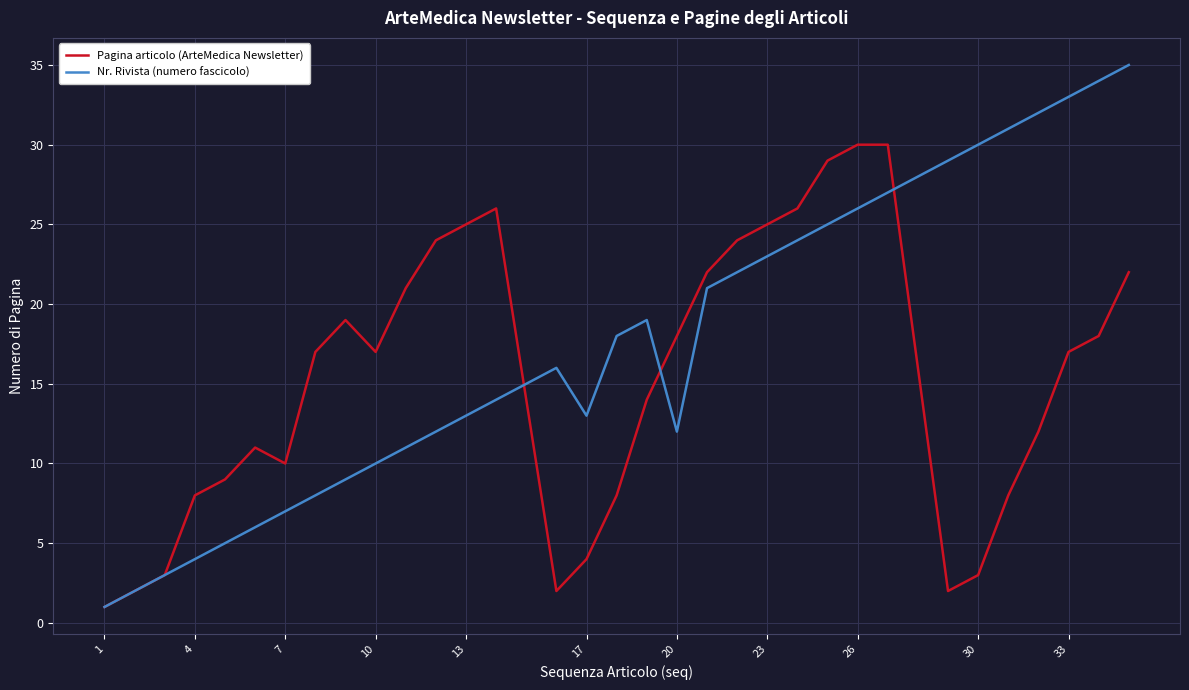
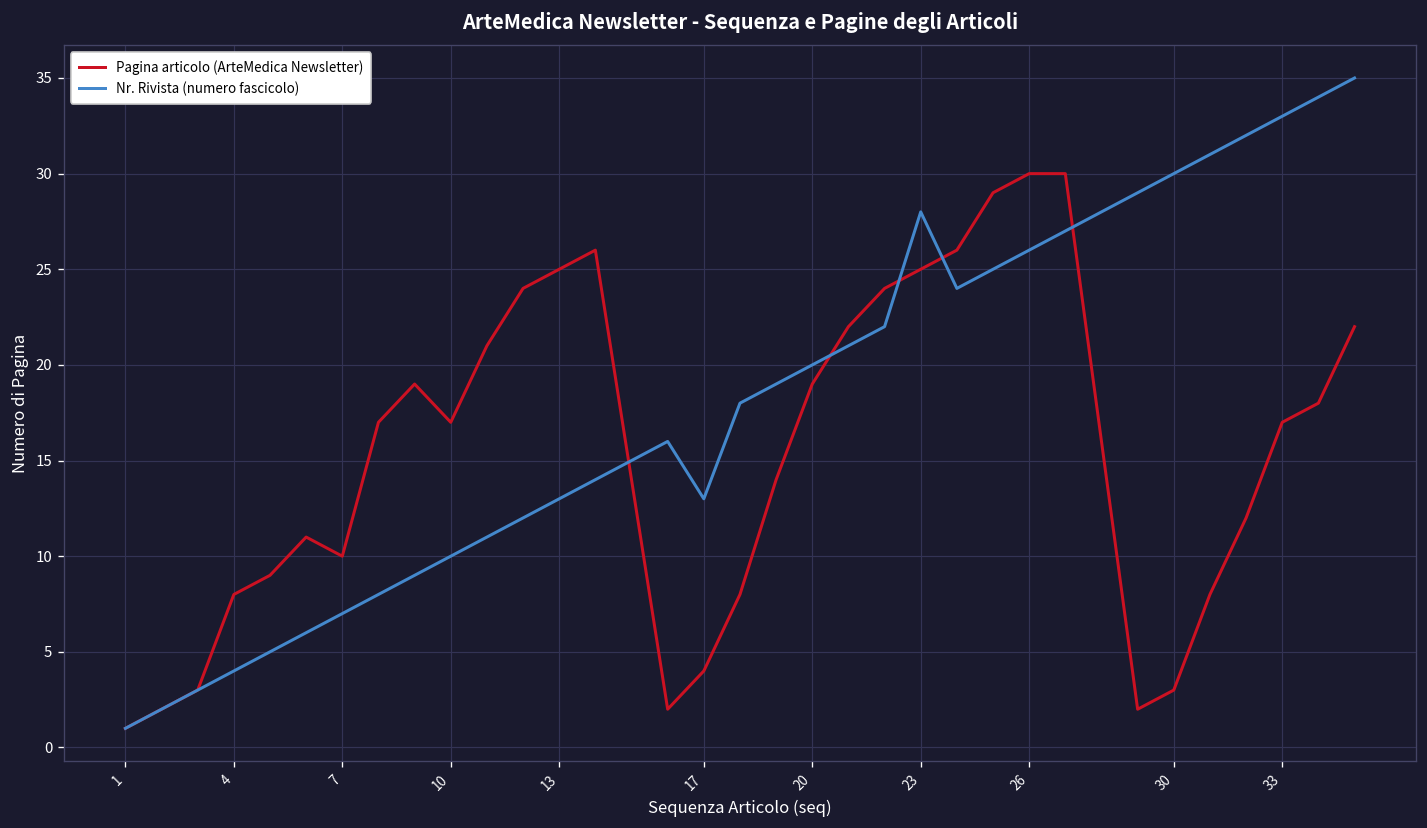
  {
    "Pagina articolo (ArteMedica Newsletter)": {
      "4": 8,
      "7": 10,
      "10": 17,
      "13": 25,
      "17": 4,
-     "20": 18,
+     "20": 19,
      "23": 25,
      "26": 30,
      "30": 3,
      "33": 17
    },
    "Nr. Rivista (numero fascicolo)": {
      "4": 4,
      "7": 7,
      "10": 10,
      "13": 13,
      "17": 13,
-     "20": 12,
-     "23": 23,
+     "20": 20,
+     "23": 28,
      "26": 26,
      "30": 30,
      "33": 33
    }
  }
